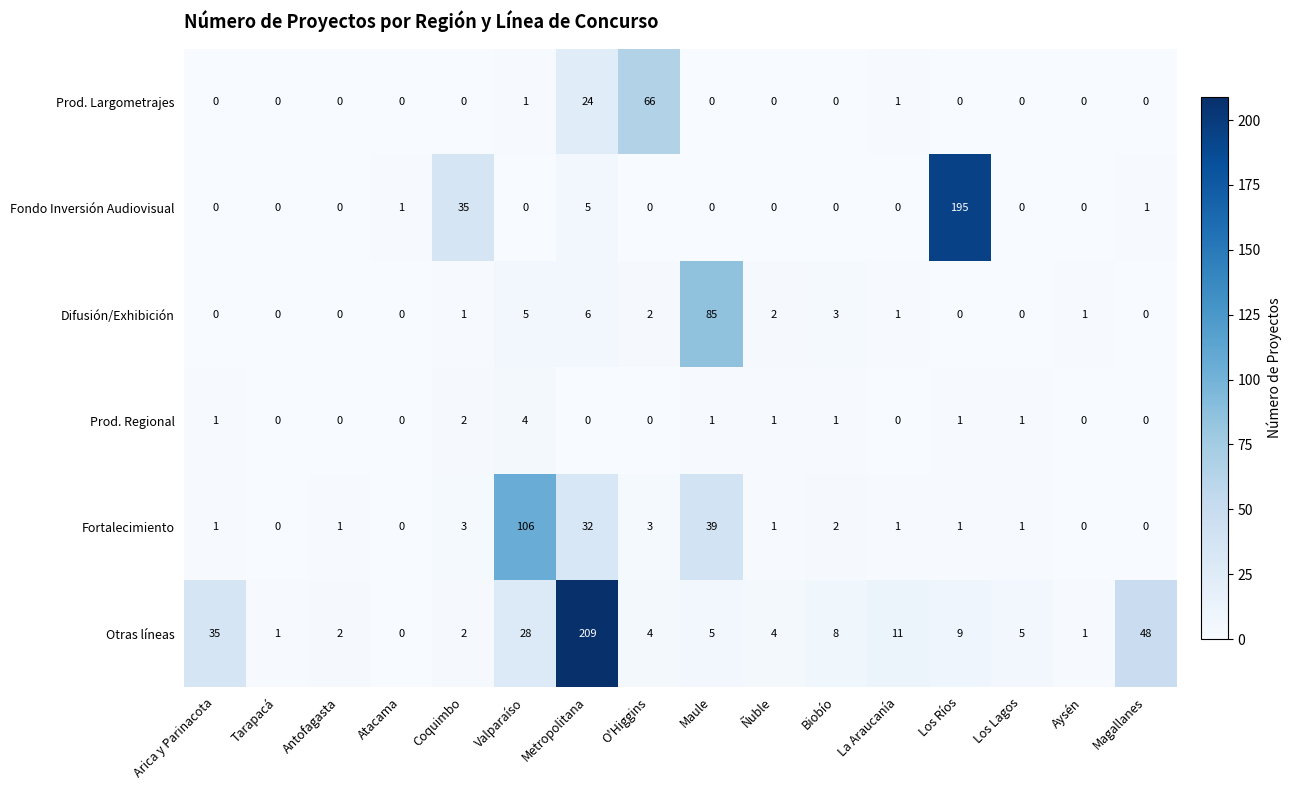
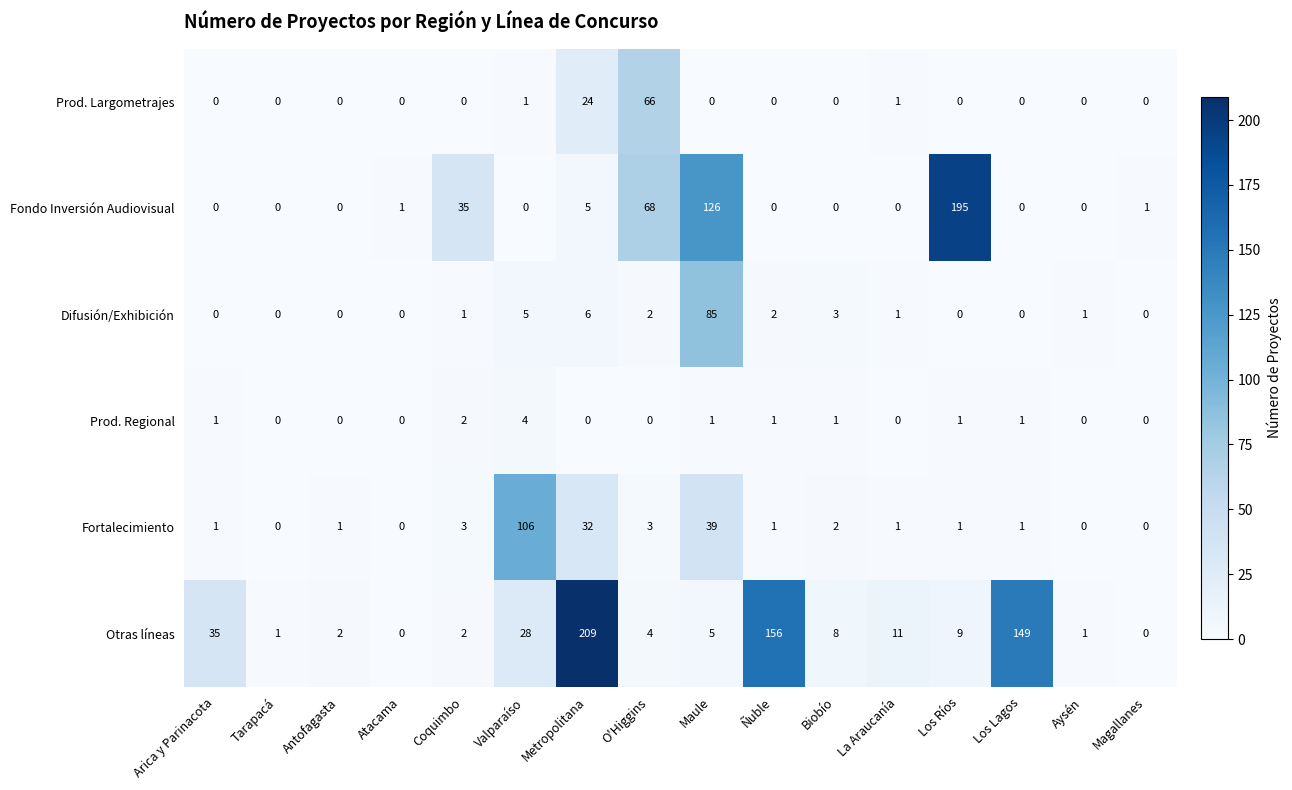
  {
    "Prod. Largometrajes": {
      "Arica y Parinacota": 0,
      "Tarapacá": 0,
      "Antofagasta": 0,
      "Atacama": 0,
      "Coquimbo": 0,
      "Valparaíso": 1,
      "Metropolitana": 24,
      "O'Higgins": 66,
      "Maule": 0,
      "Ñuble": 0,
      "Biobío": 0,
      "La Araucanía": 1,
      "Los Ríos": 0,
      "Los Lagos": 0,
      "Aysén": 0,
      "Magallanes": 0
    },
    "Fondo Inversión Audiovisual": {
      "Arica y Parinacota": 0,
      "Tarapacá": 0,
      "Antofagasta": 0,
      "Atacama": 1,
      "Coquimbo": 35,
      "Valparaíso": 0,
      "Metropolitana": 5,
-     "O'Higgins": 0,
-     "Maule": 0,
+     "O'Higgins": 68,
+     "Maule": 126,
      "Ñuble": 0,
      "Biobío": 0,
      "La Araucanía": 0,
      "Los Ríos": 195,
      "Los Lagos": 0,
      "Aysén": 0,
      "Magallanes": 1
    },
    "Difusión/Exhibición": {
      "Arica y Parinacota": 0,
      "Tarapacá": 0,
      "Antofagasta": 0,
      "Atacama": 0,
      "Coquimbo": 1,
      "Valparaíso": 5,
      "Metropolitana": 6,
      "O'Higgins": 2,
      "Maule": 85,
      "Ñuble": 2,
      "Biobío": 3,
      "La Araucanía": 1,
      "Los Ríos": 0,
      "Los Lagos": 0,
      "Aysén": 1,
      "Magallanes": 0
    },
    "Prod. Regional": {
      "Arica y Parinacota": 1,
      "Tarapacá": 0,
      "Antofagasta": 0,
      "Atacama": 0,
      "Coquimbo": 2,
      "Valparaíso": 4,
      "Metropolitana": 0,
      "O'Higgins": 0,
      "Maule": 1,
      "Ñuble": 1,
      "Biobío": 1,
      "La Araucanía": 0,
      "Los Ríos": 1,
      "Los Lagos": 1,
      "Aysén": 0,
      "Magallanes": 0
    },
    "Fortalecimiento": {
      "Arica y Parinacota": 1,
      "Tarapacá": 0,
      "Antofagasta": 1,
      "Atacama": 0,
      "Coquimbo": 3,
      "Valparaíso": 106,
      "Metropolitana": 32,
      "O'Higgins": 3,
      "Maule": 39,
      "Ñuble": 1,
      "Biobío": 2,
      "La Araucanía": 1,
      "Los Ríos": 1,
      "Los Lagos": 1,
      "Aysén": 0,
      "Magallanes": 0
    },
    "Otras líneas": {
      "Arica y Parinacota": 35,
      "Tarapacá": 1,
      "Antofagasta": 2,
      "Atacama": 0,
      "Coquimbo": 2,
      "Valparaíso": 28,
      "Metropolitana": 209,
      "O'Higgins": 4,
      "Maule": 5,
-     "Ñuble": 4,
+     "Ñuble": 156,
      "Biobío": 8,
      "La Araucanía": 11,
      "Los Ríos": 9,
-     "Los Lagos": 5,
+     "Los Lagos": 149,
      "Aysén": 1,
-     "Magallanes": 48
+     "Magallanes": 0
    }
  }
